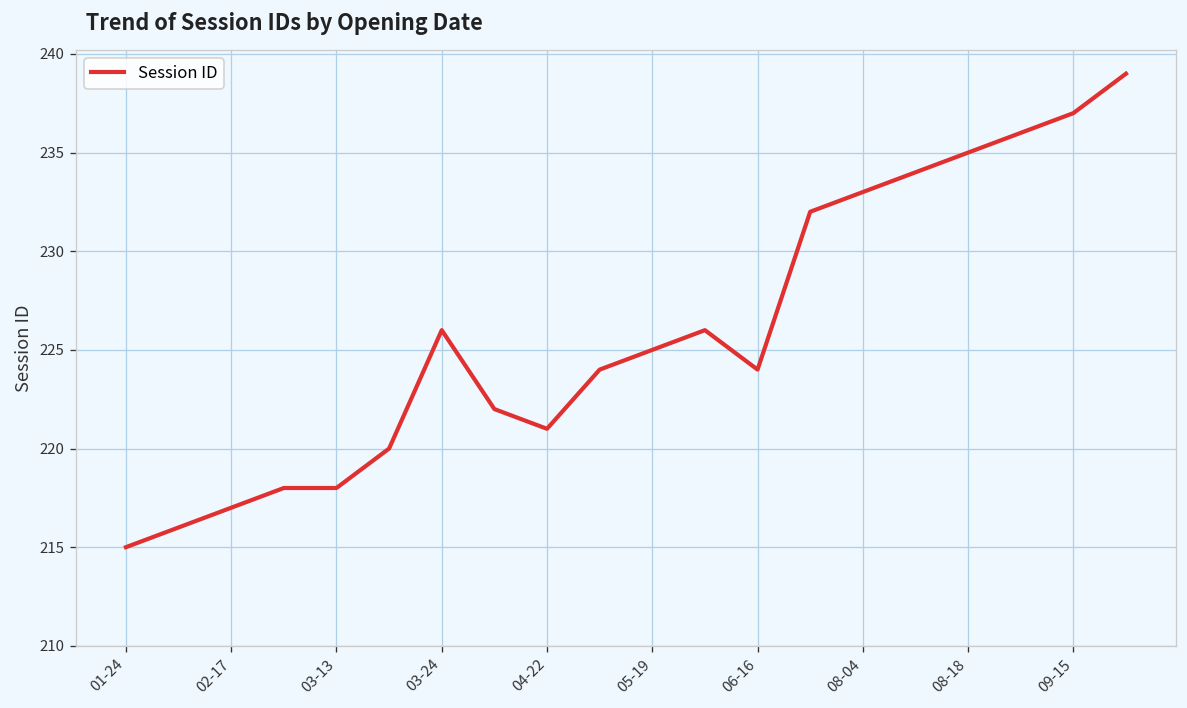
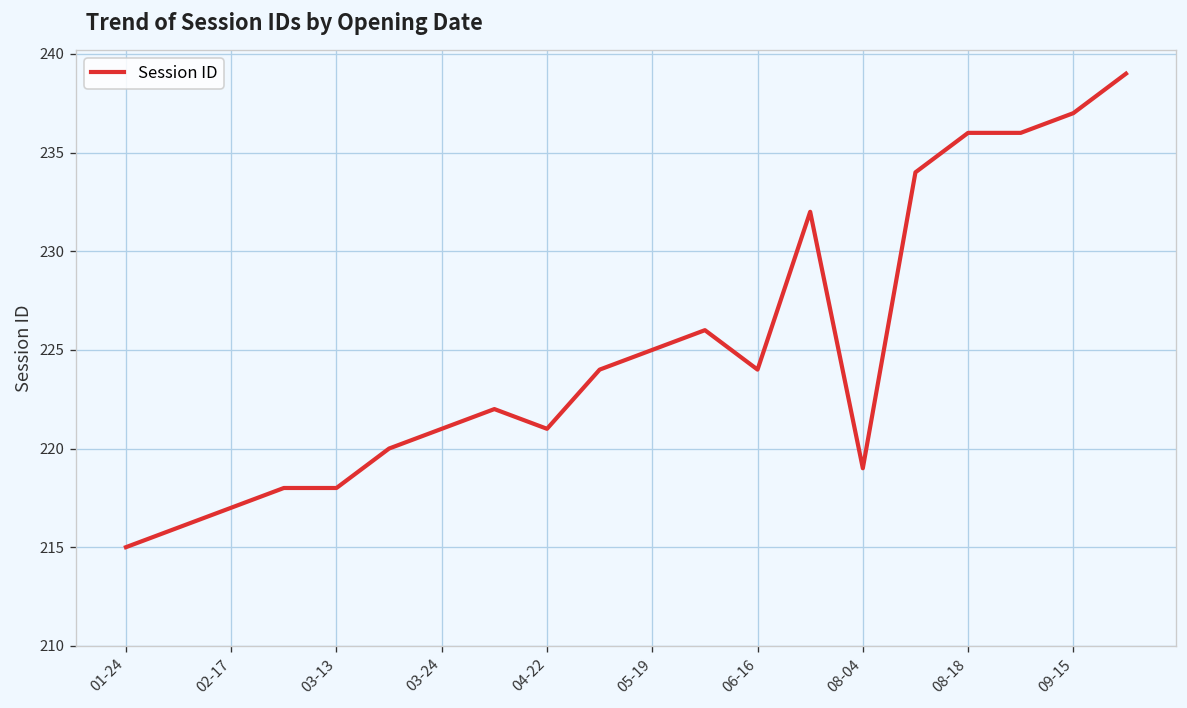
  {
    "01-24": 215,
    "02-17": 217,
    "03-13": 218,
-   "03-24": 226,
+   "03-24": 221,
    "04-22": 221,
    "05-19": 225,
    "06-16": 224,
-   "08-04": 233,
-   "08-18": 235,
+   "08-04": 219,
+   "08-18": 236,
    "09-15": 237
  }
